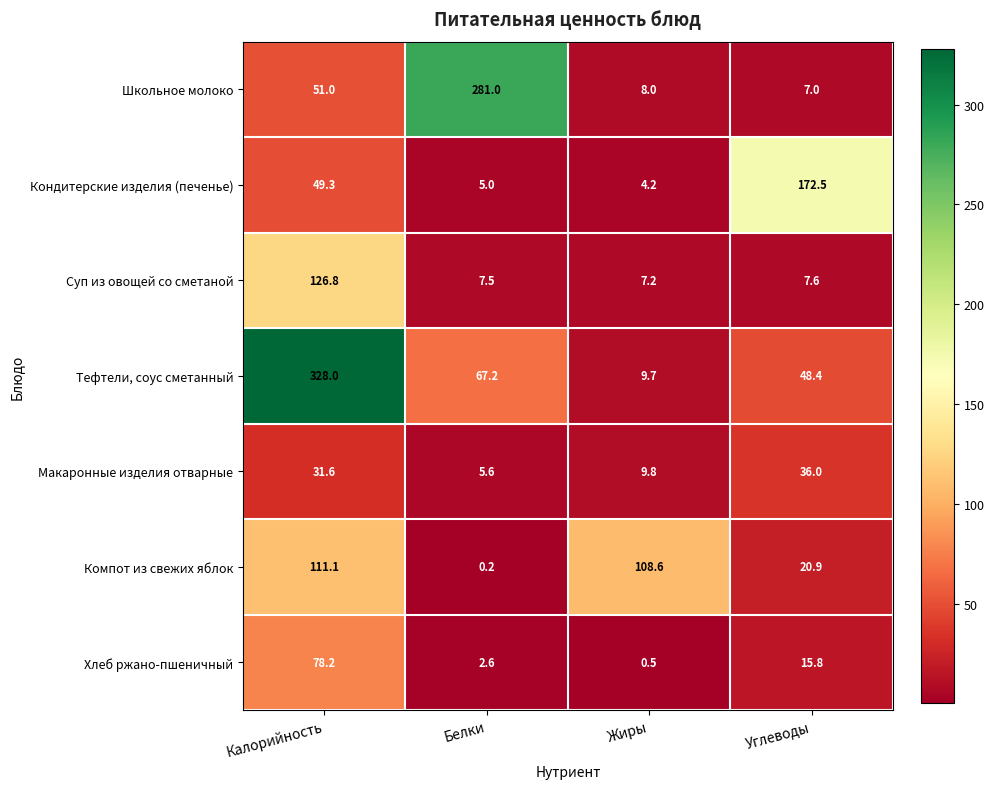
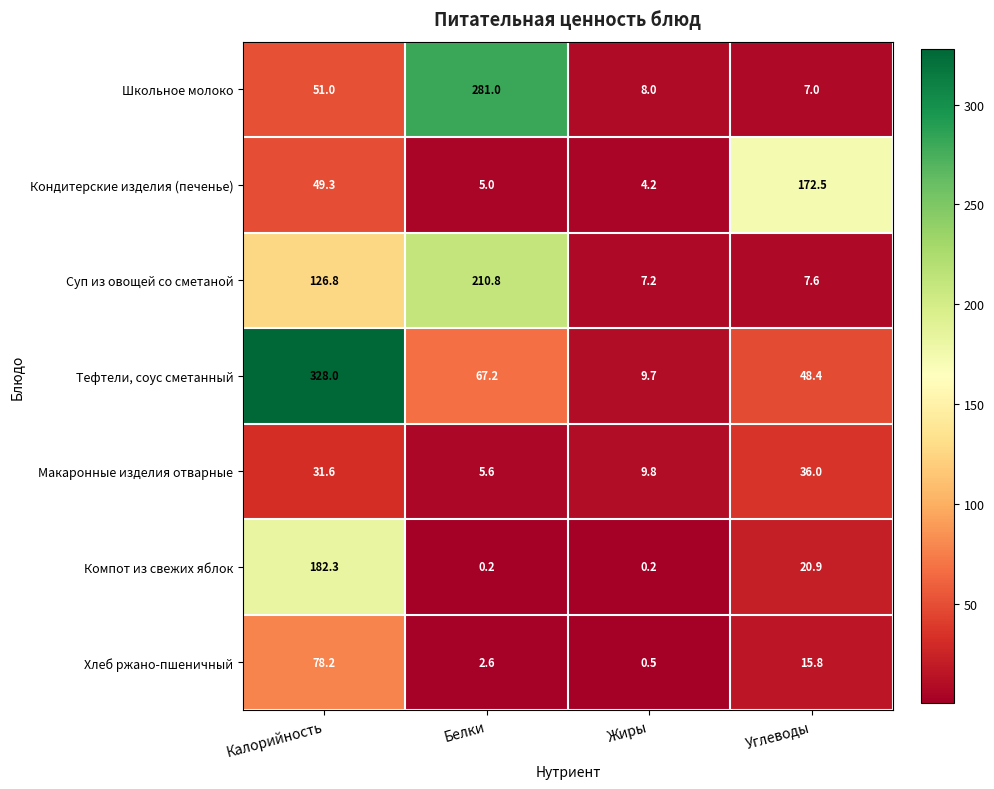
  {
    "Школьное молоко": {
      "Калорийность": 51.0,
      "Белки": 281.0,
      "Жиры": 8.0,
      "Углеводы": 7.0
    },
    "Кондитерские изделия (печенье)": {
      "Калорийность": 49.3,
      "Белки": 5.0,
      "Жиры": 4.2,
      "Углеводы": 172.5
    },
    "Суп из овощей со сметаной": {
      "Калорийность": 126.8,
-     "Белки": 7.5,
+     "Белки": 210.8,
      "Жиры": 7.2,
      "Углеводы": 7.6
    },
    "Тефтели, соус сметанный": {
      "Калорийность": 328.0,
      "Белки": 67.2,
      "Жиры": 9.7,
      "Углеводы": 48.4
    },
    "Макаронные изделия отварные": {
      "Калорийность": 31.6,
      "Белки": 5.6,
      "Жиры": 9.8,
      "Углеводы": 36.0
    },
    "Компот из свежих яблок": {
-     "Калорийность": 111.1,
+     "Калорийность": 182.3,
      "Белки": 0.2,
-     "Жиры": 108.6,
+     "Жиры": 0.2,
      "Углеводы": 20.9
    },
    "Хлеб ржано-пшеничный": {
      "Калорийность": 78.2,
      "Белки": 2.6,
      "Жиры": 0.5,
      "Углеводы": 15.8
    }
  }
